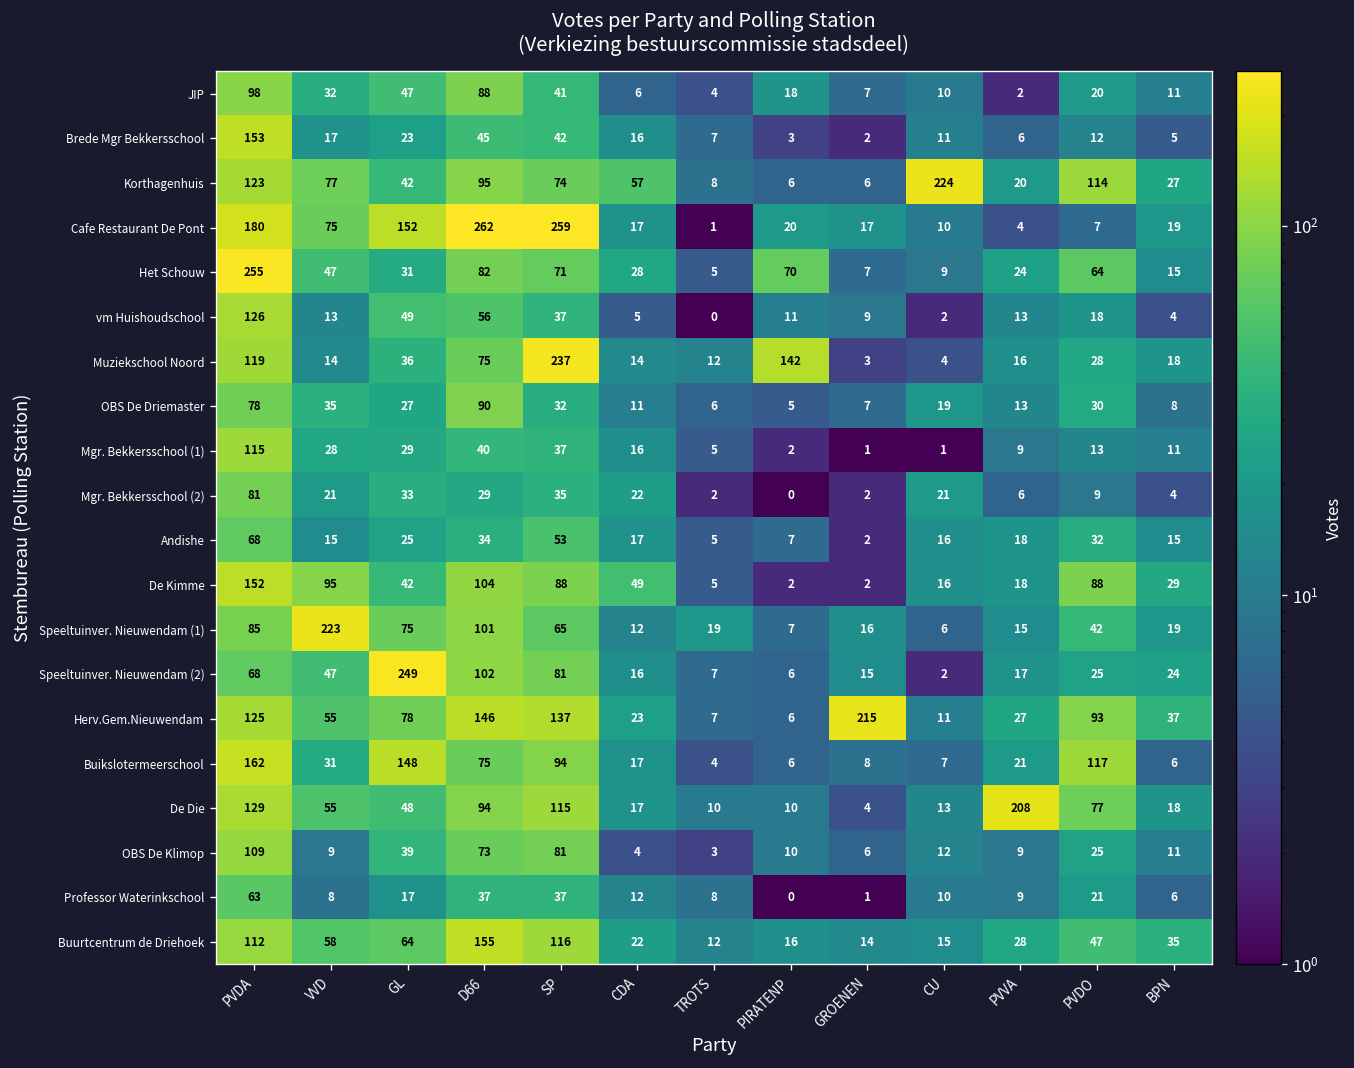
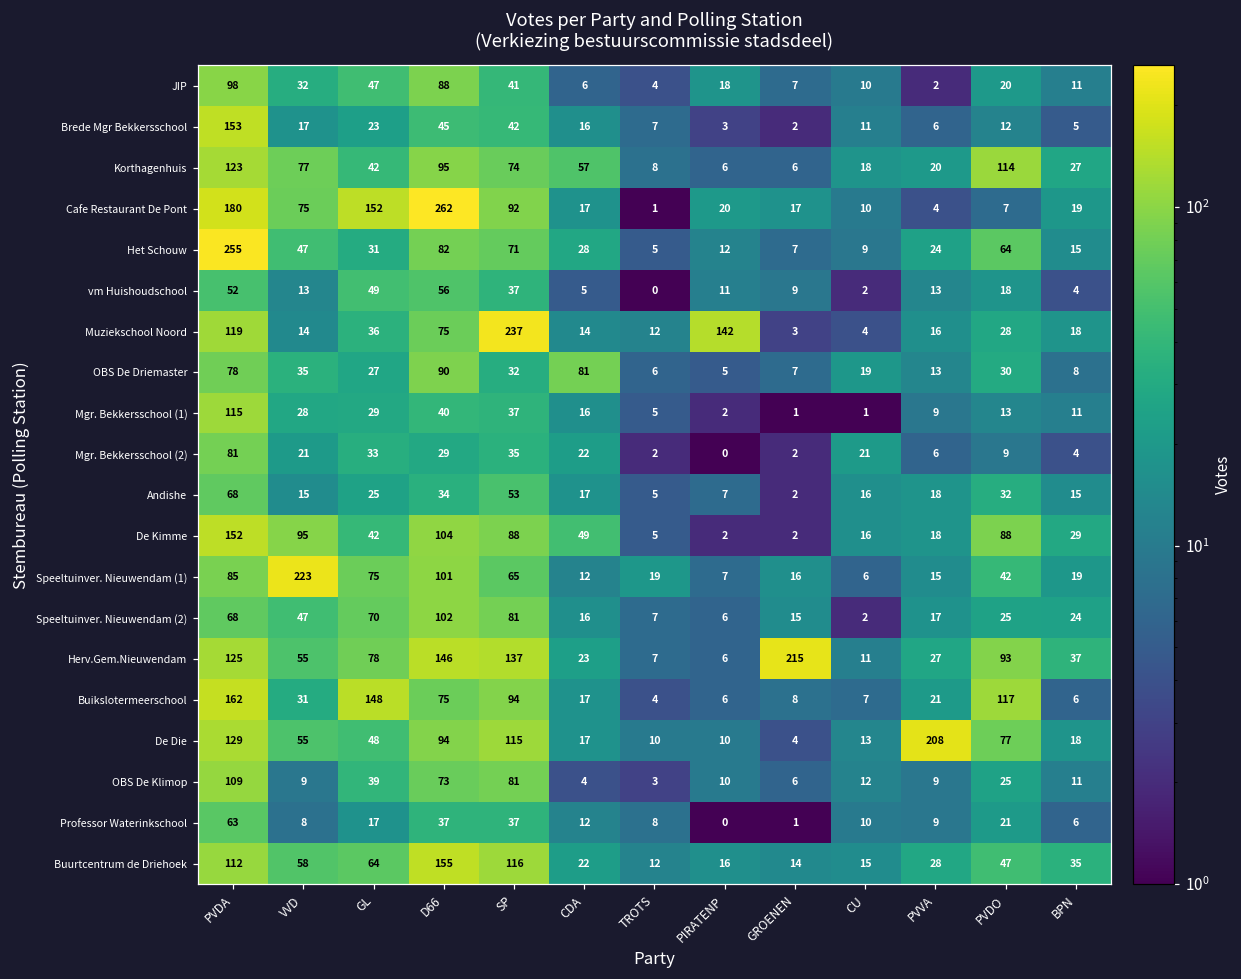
  {
    "Korthagenhuis": {
      "PVDA": 123,
      "VVD": 77,
      "GL": 42,
      "D66": 95,
      "SP": 74,
      "CDA": 57,
      "TROTS": 8,
      "PIRATENP": 6,
      "GROENEN": 6,
-     "CU": 224,
+     "CU": 18,
      "PVVA": 20,
      "PVDO": 114,
      "BPN": 27
    },
    "Cafe Restaurant De Pont": {
      "PVDA": 180,
      "VVD": 75,
      "GL": 152,
      "D66": 262,
-     "SP": 259,
+     "SP": 92,
      "CDA": 17,
      "TROTS": 1,
      "PIRATENP": 20,
      "GROENEN": 17,
      "CU": 10,
      "PVVA": 4,
      "PVDO": 7,
      "BPN": 19
    },
    "Het Schouw": {
      "PVDA": 255,
      "VVD": 47,
      "GL": 31,
      "D66": 82,
      "SP": 71,
      "CDA": 28,
      "TROTS": 5,
-     "PIRATENP": 70,
+     "PIRATENP": 12,
      "GROENEN": 7,
      "CU": 9,
      "PVVA": 24,
      "PVDO": 64,
      "BPN": 15
    },
    "vm Huishoudschool": {
-     "PVDA": 126,
+     "PVDA": 52,
      "VVD": 13,
      "GL": 49,
      "D66": 56,
      "SP": 37,
      "CDA": 5,
      "TROTS": 0,
      "PIRATENP": 11,
      "GROENEN": 9,
      "CU": 2,
      "PVVA": 13,
      "PVDO": 18,
      "BPN": 4
    },
    "OBS De Driemaster": {
      "PVDA": 78,
      "VVD": 35,
      "GL": 27,
      "D66": 90,
      "SP": 32,
-     "CDA": 11,
+     "CDA": 81,
      "TROTS": 6,
      "PIRATENP": 5,
      "GROENEN": 7,
      "CU": 19,
      "PVVA": 13,
      "PVDO": 30,
      "BPN": 8
    },
    "Speeltuinver. Nieuwendam (2)": {
      "PVDA": 68,
      "VVD": 47,
-     "GL": 249,
+     "GL": 70,
      "D66": 102,
      "SP": 81,
      "CDA": 16,
      "TROTS": 7,
      "PIRATENP": 6,
      "GROENEN": 15,
      "CU": 2,
      "PVVA": 17,
      "PVDO": 25,
      "BPN": 24
    }
  }
